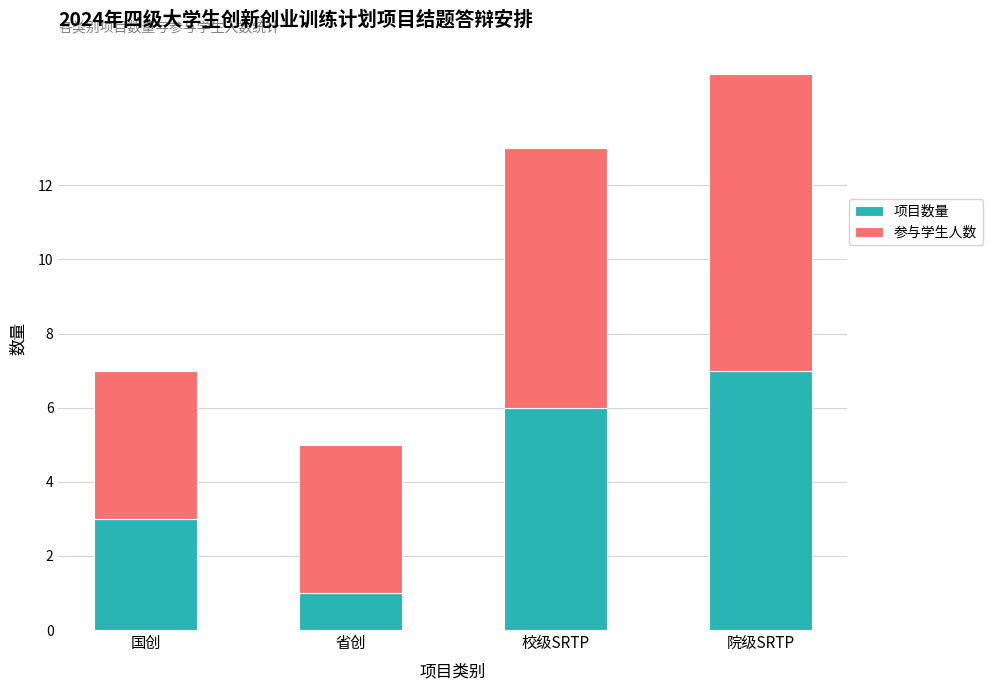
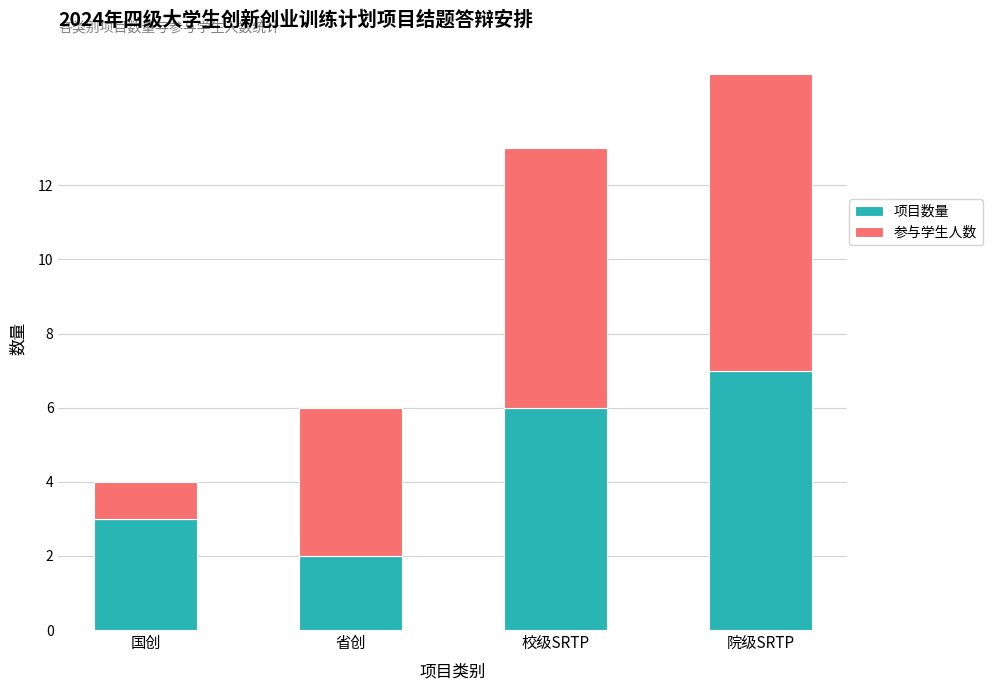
  {
    "项目数量": {
      "国创": 3,
-     "省创": 1,
+     "省创": 2,
      "校级SRTP": 6,
      "院级SRTP": 7
    },
    "参与学生人数": {
-     "国创": 4,
+     "国创": 1,
      "省创": 4,
      "校级SRTP": 7,
      "院级SRTP": 8
    }
  }
